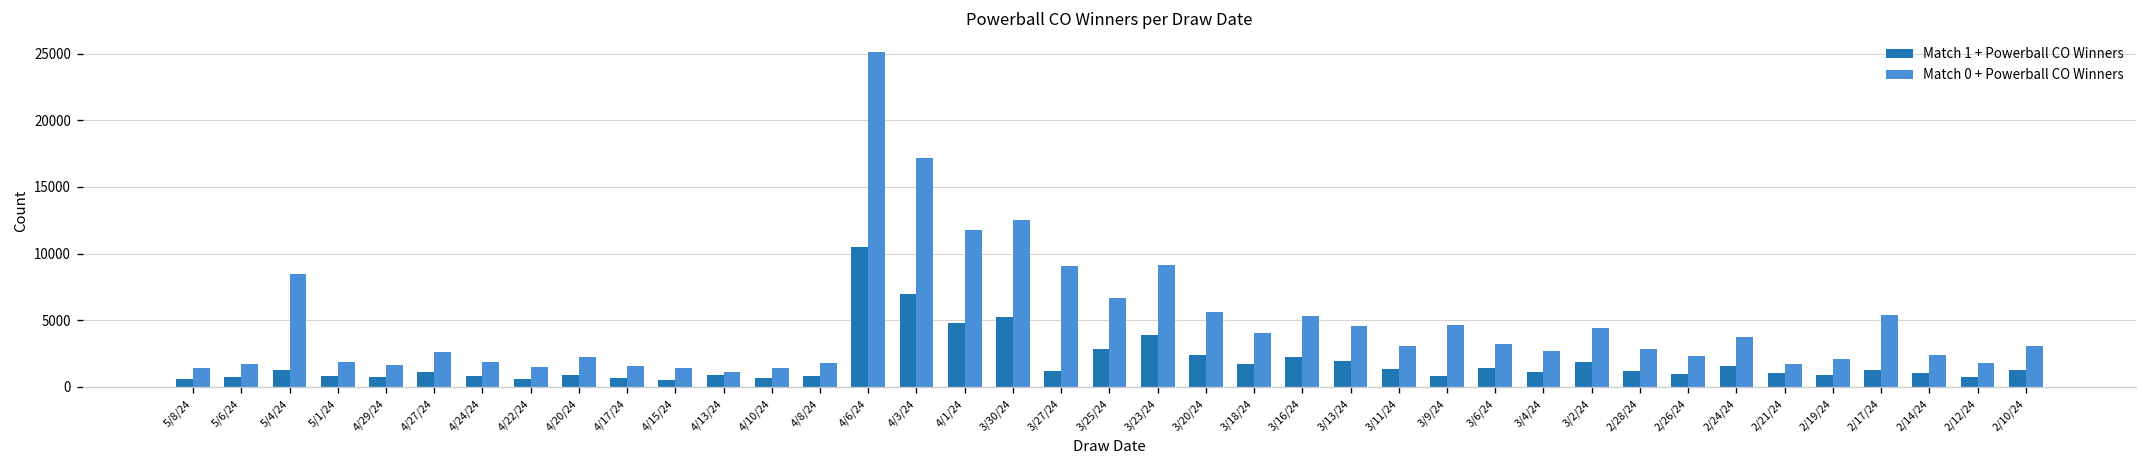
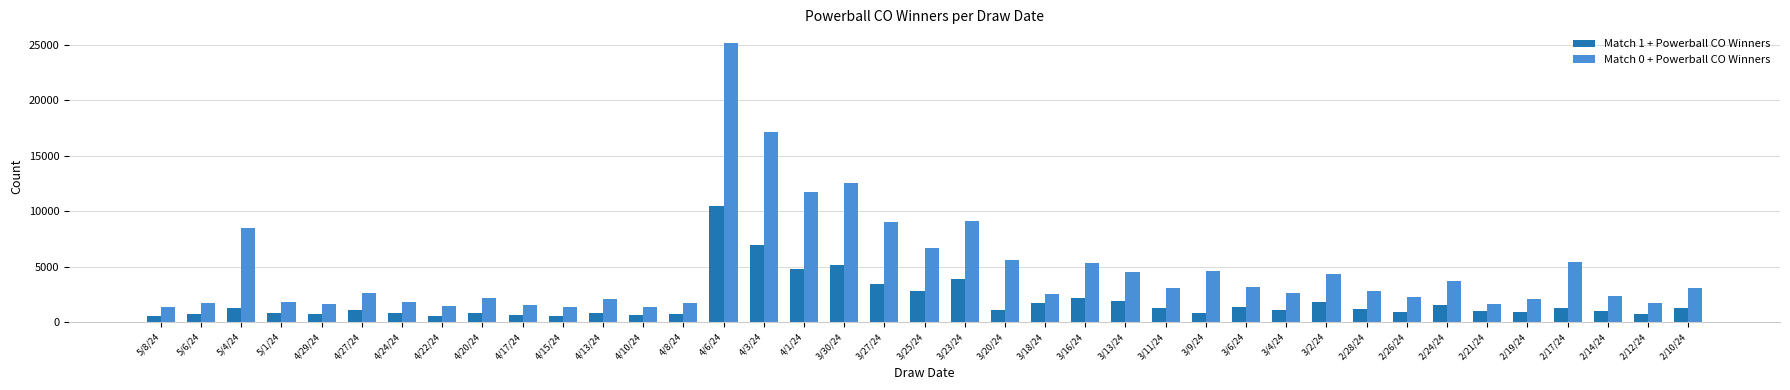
  {
    "Match 1 + Powerball CO Winners": {
      "5/8/24": 600,
      "5/6/24": 700,
      "5/4/24": 1300,
      "5/1/24": 800,
      "4/29/24": 700,
      "4/27/24": 1100,
      "4/24/24": 800,
      "4/22/24": 600,
      "4/20/24": 900,
      "4/17/24": 700,
      "4/15/24": 500,
      "4/13/24": 900,
      "4/10/24": 700,
      "4/8/24": 800,
      "4/6/24": 10500,
      "4/3/24": 6900,
      "4/1/24": 4800,
      "3/30/24": 5200,
-     "3/27/24": 1200,
+     "3/27/24": 3400,
      "3/25/24": 2900,
      "3/23/24": 3900,
-     "3/20/24": 2400,
+     "3/20/24": 1100,
      "3/18/24": 1700,
      "3/16/24": 2200,
      "3/13/24": 1900,
      "3/11/24": 1300,
      "3/9/24": 800,
      "3/6/24": 1400,
      "3/4/24": 1100,
      "3/2/24": 1900,
      "2/28/24": 1200,
      "2/26/24": 1000,
      "2/24/24": 1600,
      "2/21/24": 1000,
      "2/19/24": 900,
      "2/17/24": 1300,
      "2/14/24": 1000,
      "2/12/24": 700,
      "2/10/24": 1300
    },
    "Match 0 + Powerball CO Winners": {
      "5/8/24": 1400,
      "5/6/24": 1700,
      "5/4/24": 8500,
      "5/1/24": 1800,
      "4/29/24": 1700,
      "4/27/24": 2600,
      "4/24/24": 1800,
      "4/22/24": 1500,
      "4/20/24": 2200,
      "4/17/24": 1600,
      "4/15/24": 1400,
-     "4/13/24": 1100,
+     "4/13/24": 2100,
      "4/10/24": 1400,
      "4/8/24": 1800,
      "4/6/24": 25100,
      "4/3/24": 17200,
      "4/1/24": 11800,
      "3/30/24": 12600,
      "3/27/24": 9100,
      "3/25/24": 6700,
      "3/23/24": 9100,
      "3/20/24": 5600,
-     "3/18/24": 4000,
+     "3/18/24": 2600,
      "3/16/24": 5300,
      "3/13/24": 4600,
      "3/11/24": 3100,
      "3/9/24": 4600,
      "3/6/24": 3200,
      "3/4/24": 2700,
      "3/2/24": 4400,
      "2/28/24": 2900,
      "2/26/24": 2300,
      "2/24/24": 3700,
      "2/21/24": 1700,
      "2/19/24": 2100,
      "2/17/24": 5400,
      "2/14/24": 2400,
      "2/12/24": 1800,
      "2/10/24": 3100
    }
  }
